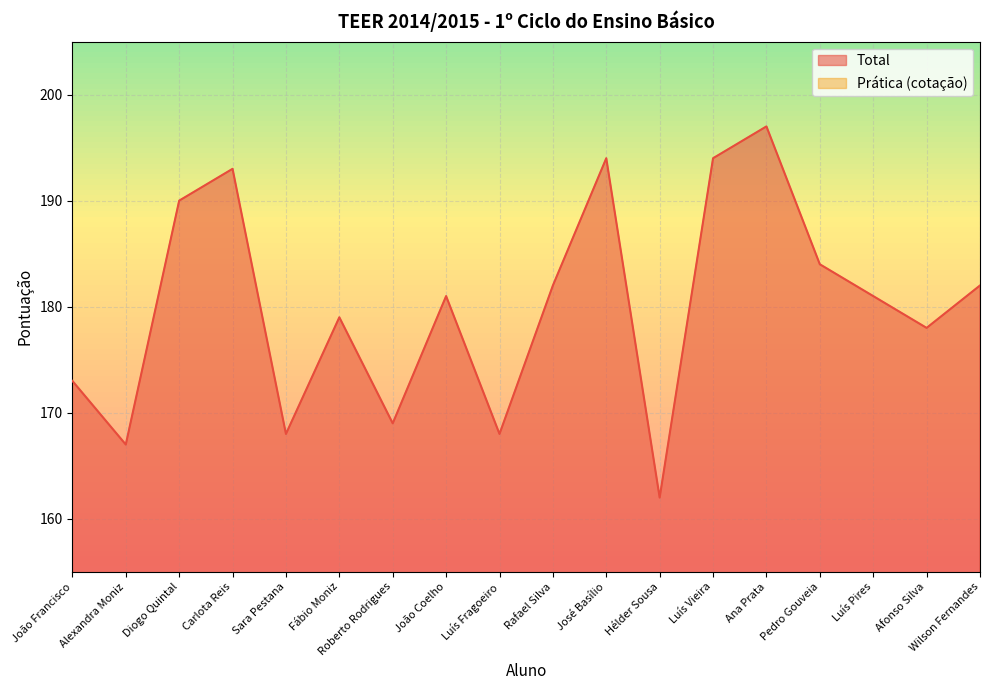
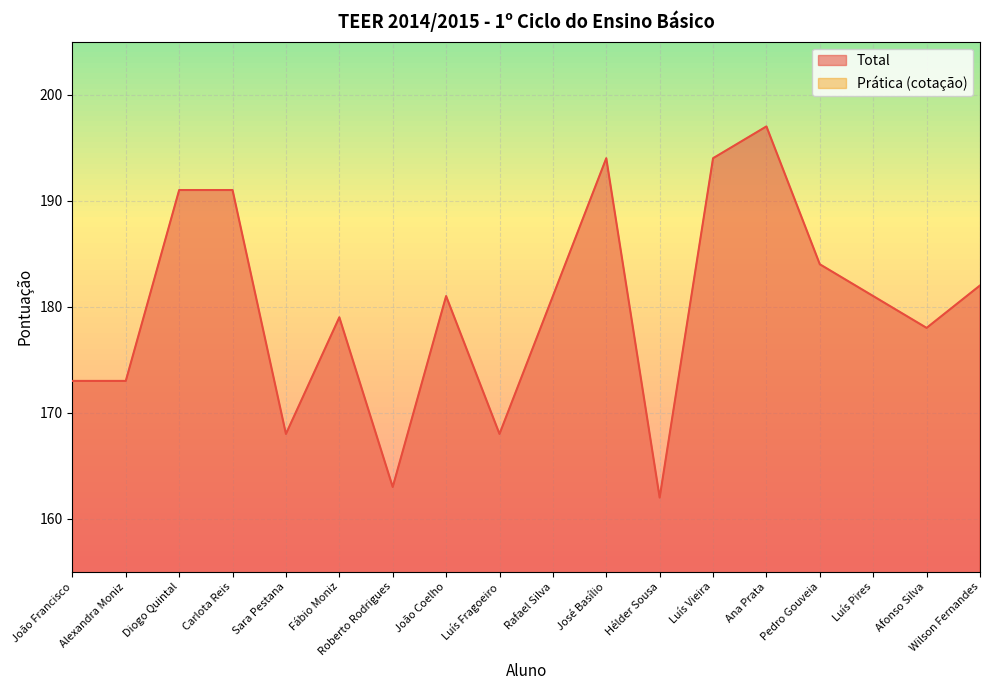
  {
    "Total": {
      "João Francisco": 173,
-     "Alexandra Moniz": 167,
-     "Diogo Quintal": 190,
-     "Carlota Reis": 193,
+     "Alexandra Moniz": 173,
+     "Diogo Quintal": 191,
+     "Carlota Reis": 191,
      "Sara Pestana": 168,
      "Fábio Moniz": 179,
-     "Roberto Rodrigues": 169,
+     "Roberto Rodrigues": 163,
      "João Coelho": 181,
      "Luís Fragoeiro": 168,
-     "Rafael Silva": 182,
+     "Rafael Silva": 181,
      "José Basílio": 194,
      "Hélder Sousa": 162,
      "Luís Vieira": 194,
      "Ana Prata": 197,
      "Pedro Gouveia": 184,
      "Luís Pires": 181,
      "Afonso Silva": 178,
      "Wilson Fernandes": 182
    }
  }
